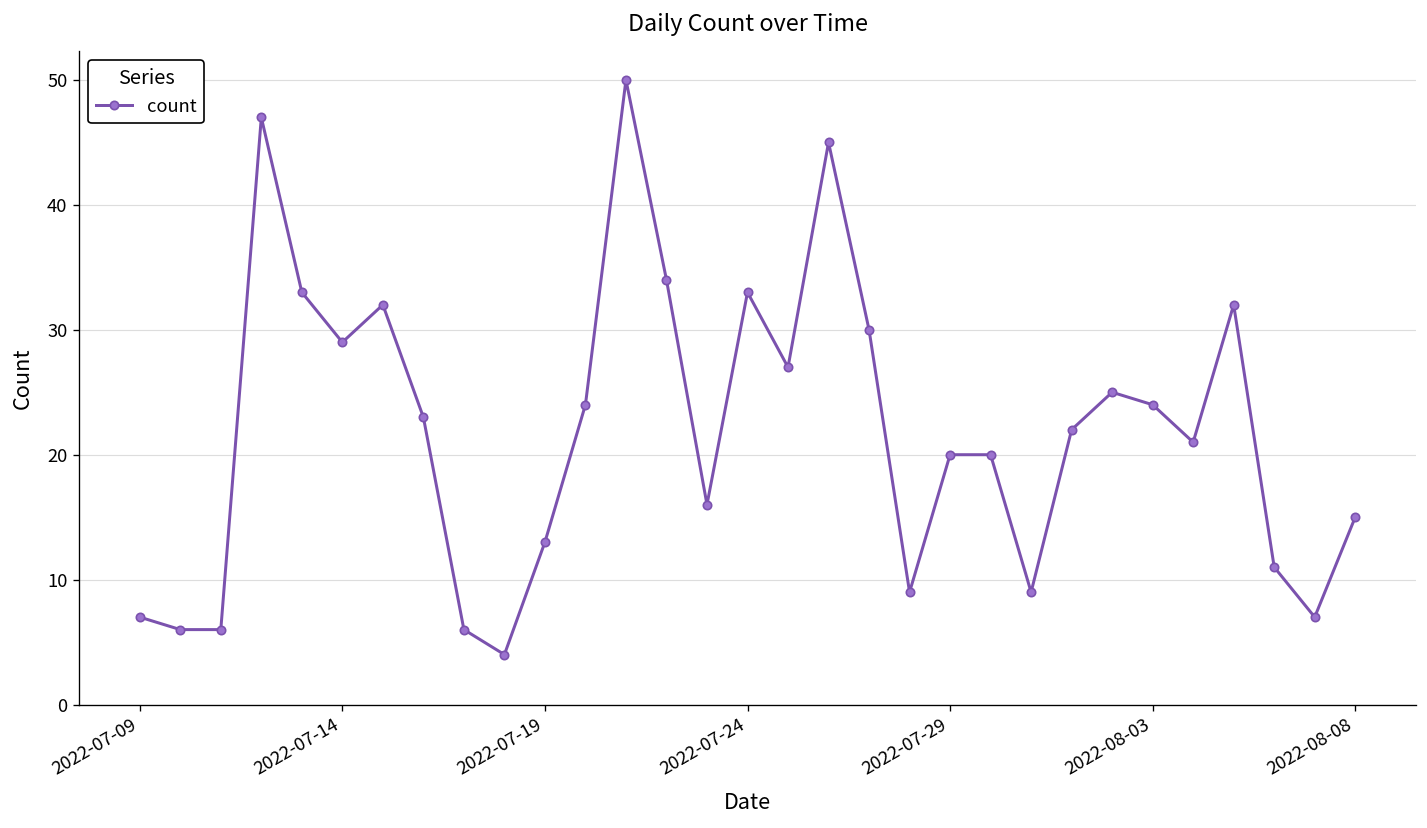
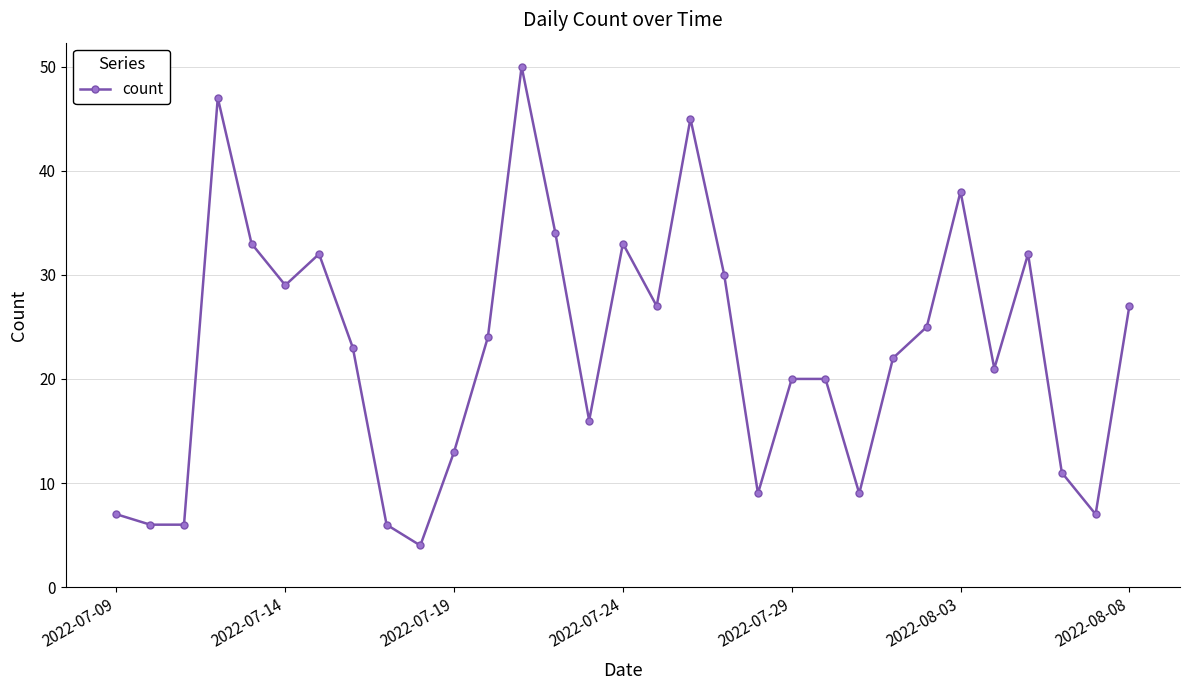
  {
    "2022-07-09": 7,
    "2022-07-14": 29,
    "2022-07-19": 13,
    "2022-07-24": 33,
    "2022-07-29": 20,
-   "2022-08-03": 24,
-   "2022-08-08": 15
+   "2022-08-03": 38,
+   "2022-08-08": 27
  }
